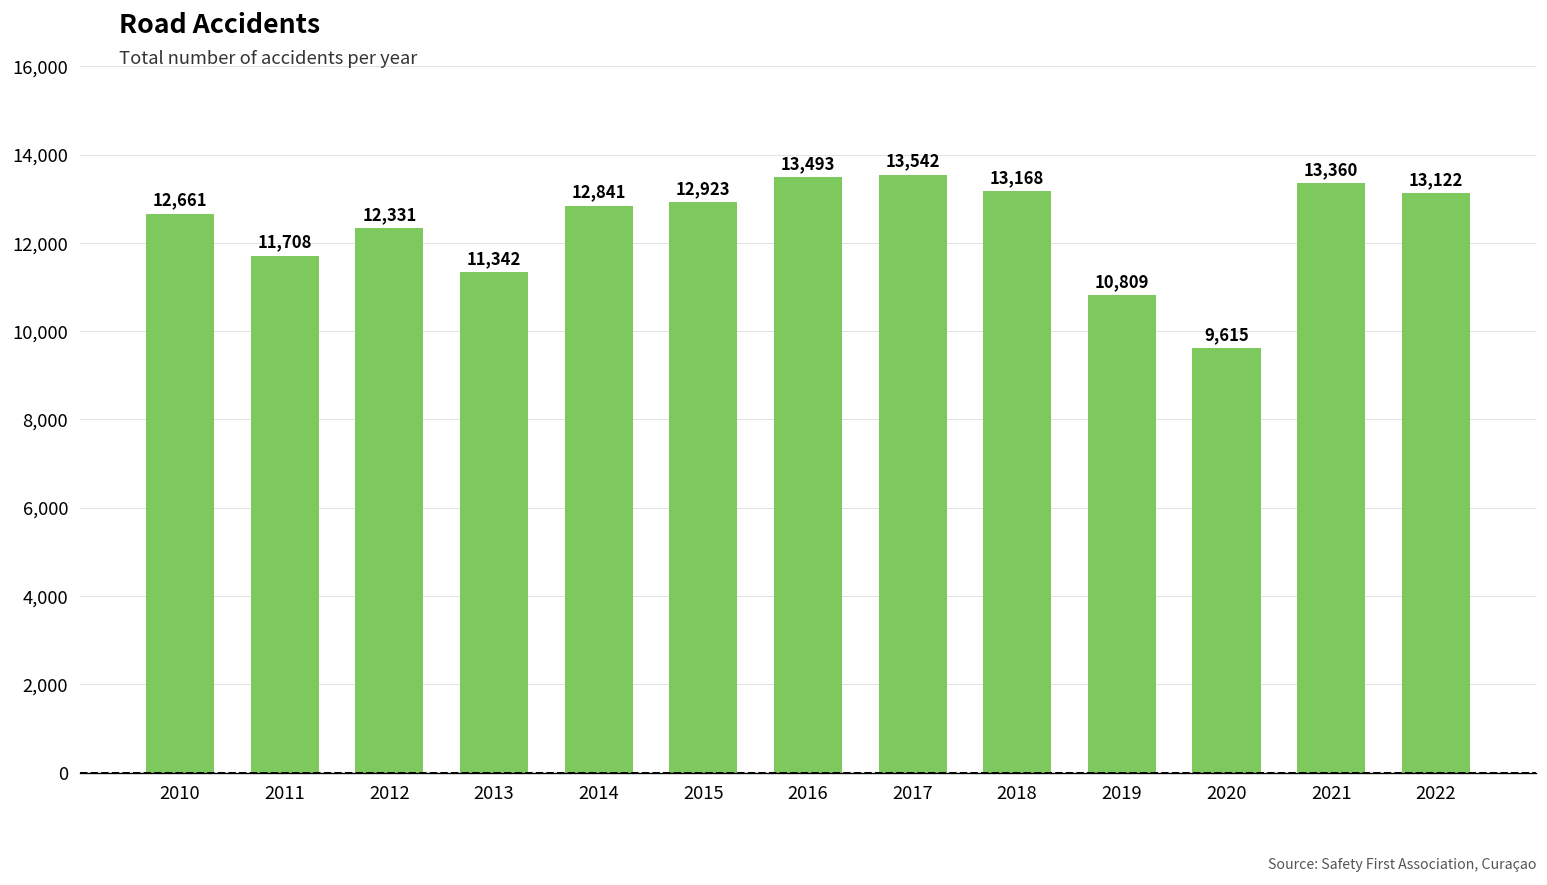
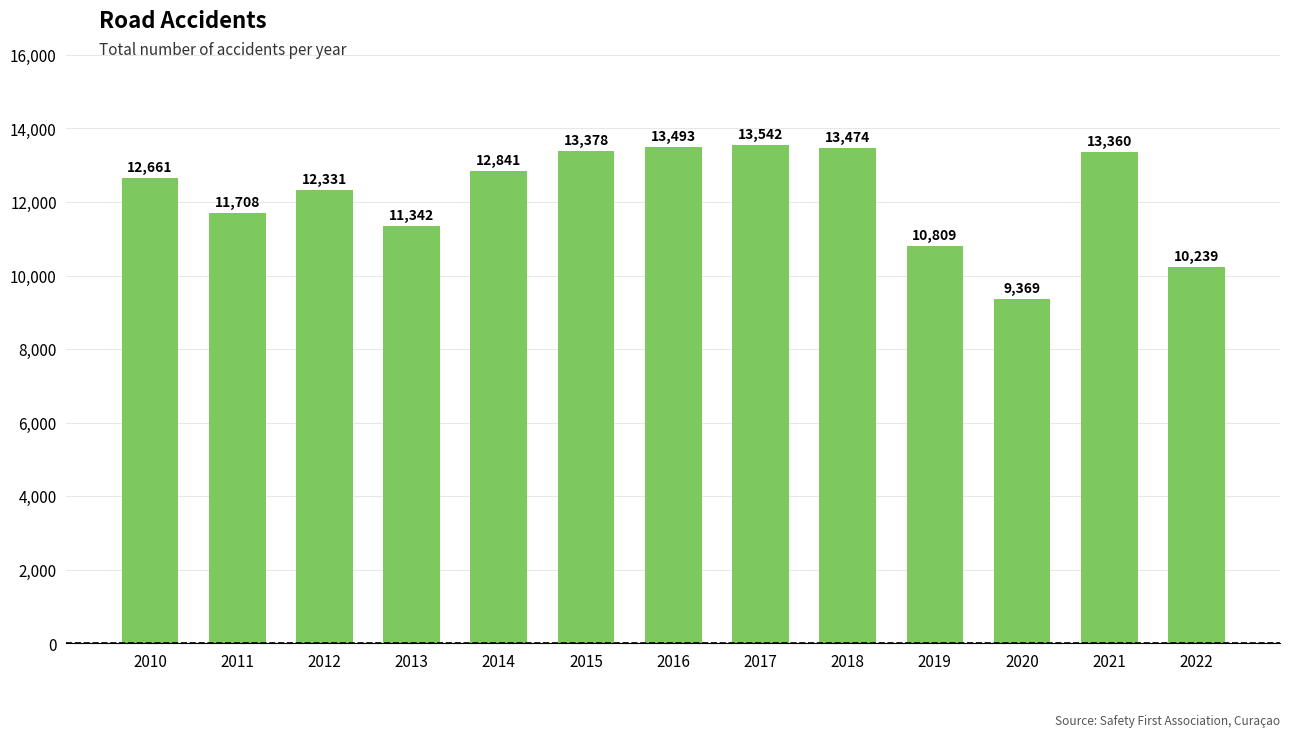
  {
    "2010": "12,661",
    "2011": "11,708",
    "2012": "12,331",
    "2013": "11,342",
    "2014": "12,841",
-   "2015": "12,923",
+   "2015": "13,378",
    "2016": "13,493",
    "2017": "13,542",
-   "2018": "13,168",
+   "2018": "13,474",
    "2019": "10,809",
-   "2020": "9,615",
+   "2020": "9,369",
    "2021": "13,360",
-   "2022": "13,122"
+   "2022": "10,239"
  }
